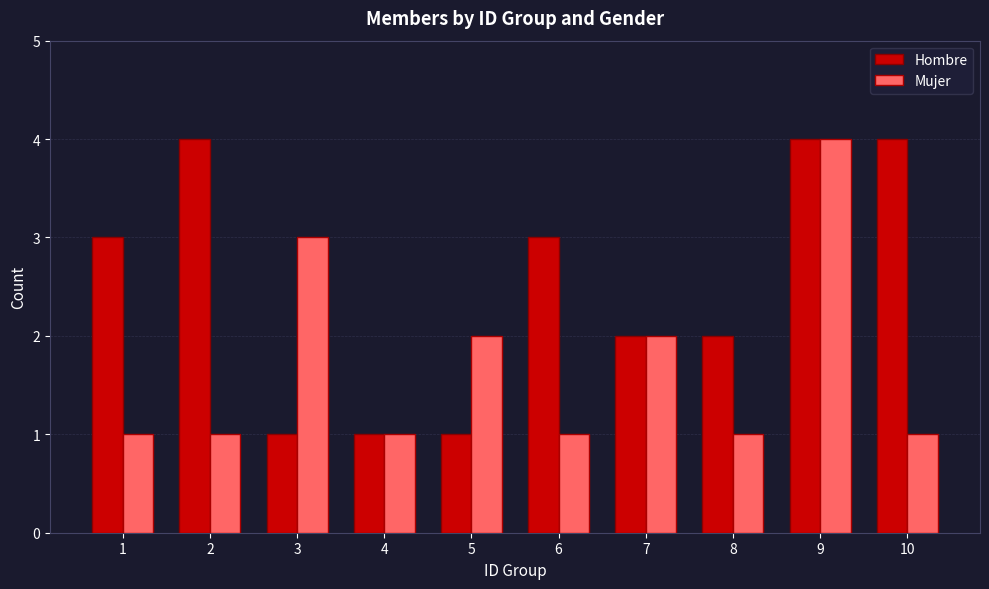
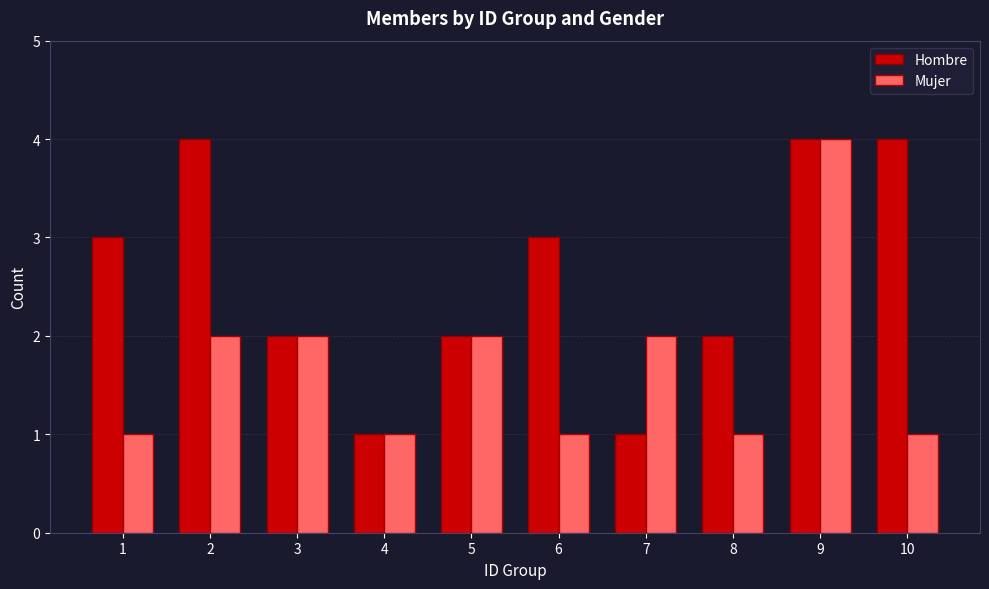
  {
    "Hombre": {
      "1": 3,
      "2": 4,
-     "3": 1,
+     "3": 2,
      "4": 1,
-     "5": 1,
+     "5": 2,
      "6": 3,
-     "7": 2,
+     "7": 1,
      "8": 2,
      "9": 4,
      "10": 4
    },
    "Mujer": {
      "1": 1,
-     "2": 1,
-     "3": 3,
+     "2": 2,
+     "3": 2,
      "4": 1,
      "5": 2,
      "6": 1,
      "7": 2,
      "8": 1,
      "9": 4,
      "10": 1
    }
  }
